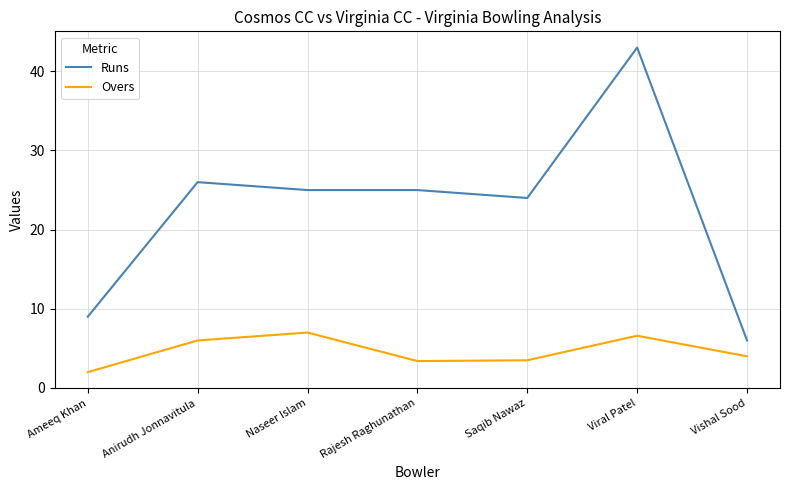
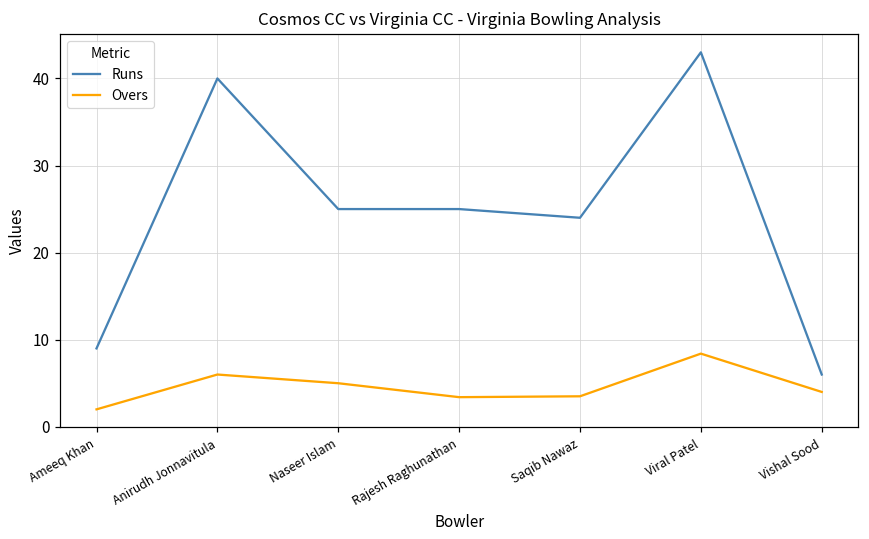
  {
    "Runs": {
      "Ameeq Khan": 9,
-     "Anirudh Jonnavitula": 26,
+     "Anirudh Jonnavitula": 40,
      "Naseer Islam": 25,
      "Rajesh Raghunathan": 25,
      "Saqib Nawaz": 24,
      "Viral Patel": 43,
      "Vishal Sood": 6
    },
    "Overs": {
      "Ameeq Khan": 2,
      "Anirudh Jonnavitula": 6,
-     "Naseer Islam": 7,
+     "Naseer Islam": 5,
      "Rajesh Raghunathan": 3,
      "Saqib Nawaz": 4,
-     "Viral Patel": 7,
+     "Viral Patel": 8,
      "Vishal Sood": 4
    }
  }
